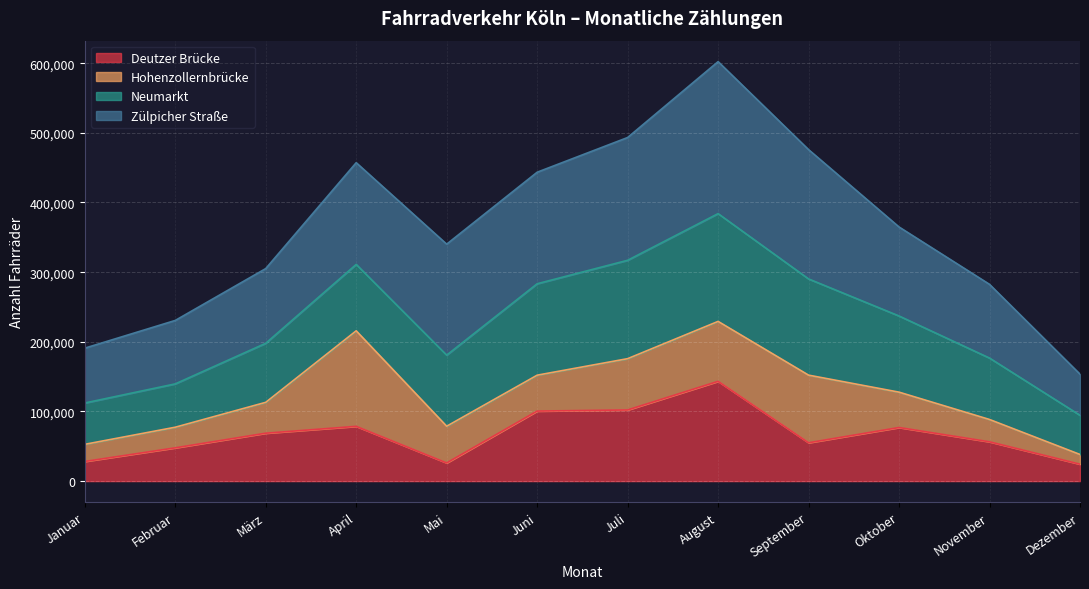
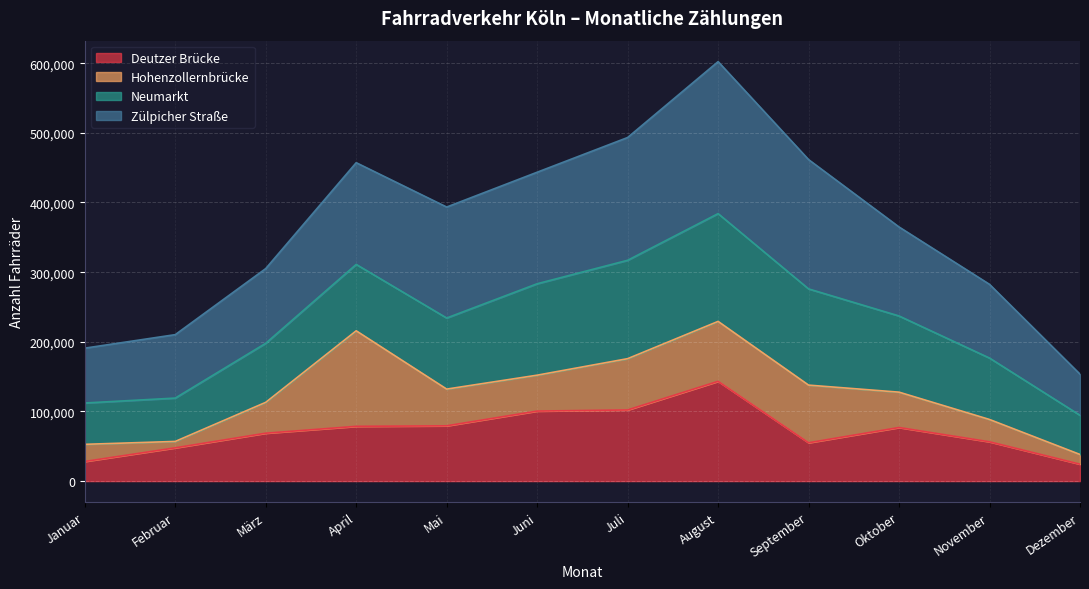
  {
    "Deutzer Brücke": {
      "Januar": "30,000",
      "Februar": "50,000",
      "März": "70,000",
      "April": "80,000",
-     "Mai": "30,000",
+     "Mai": "80,000",
      "Juni": "100,000",
      "Juli": "100,000",
      "August": "140,000",
      "September": "60,000",
      "Oktober": "80,000",
      "November": "60,000",
      "Dezember": "20,000"
    },
    "Hohenzollernbrücke": {
      "Januar": "20,000",
-     "Februar": "30,000",
+     "Februar": "10,000",
      "März": "40,000",
      "April": "140,000",
      "Mai": "50,000",
      "Juni": "50,000",
      "Juli": "70,000",
      "August": "90,000",
-     "September": "100,000",
+     "September": "80,000",
      "Oktober": "50,000",
      "November": "30,000",
      "Dezember": "10,000"
    }
  }
